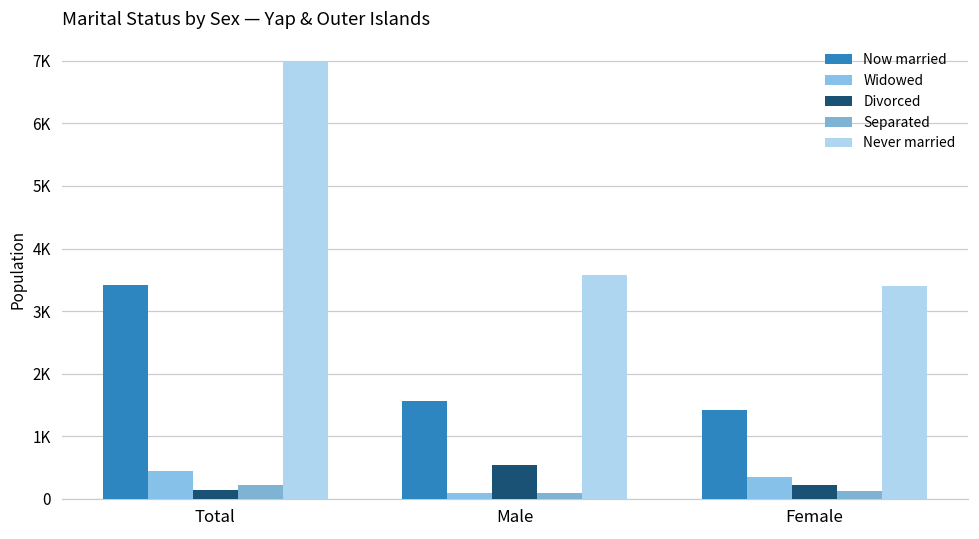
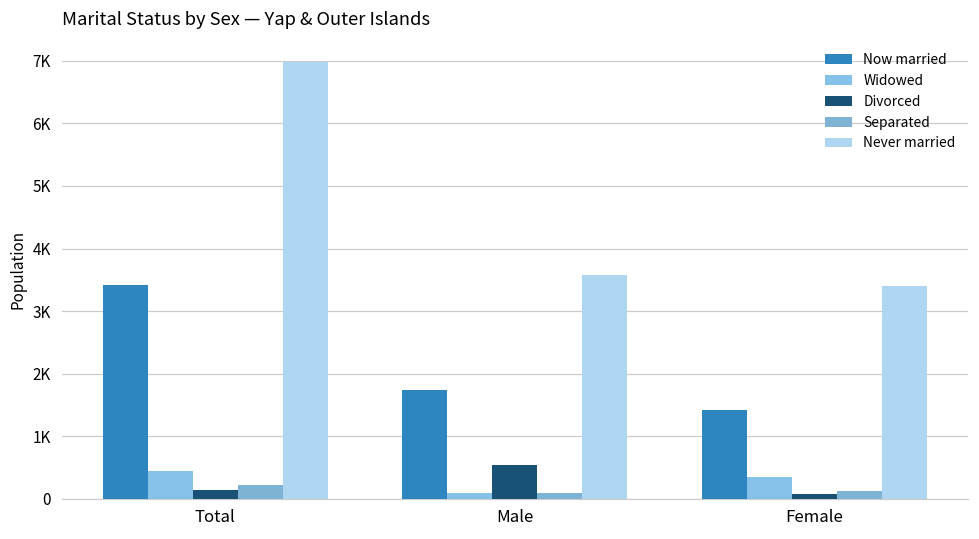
  {
    "Now married": {
      "Total": 3400,
-     "Male": 1600,
+     "Male": 1700,
      "Female": 1400
    },
    "Divorced": {
      "Total": 100,
      "Male": 500,
-     "Female": 200
+     "Female": 100
    }
  }
